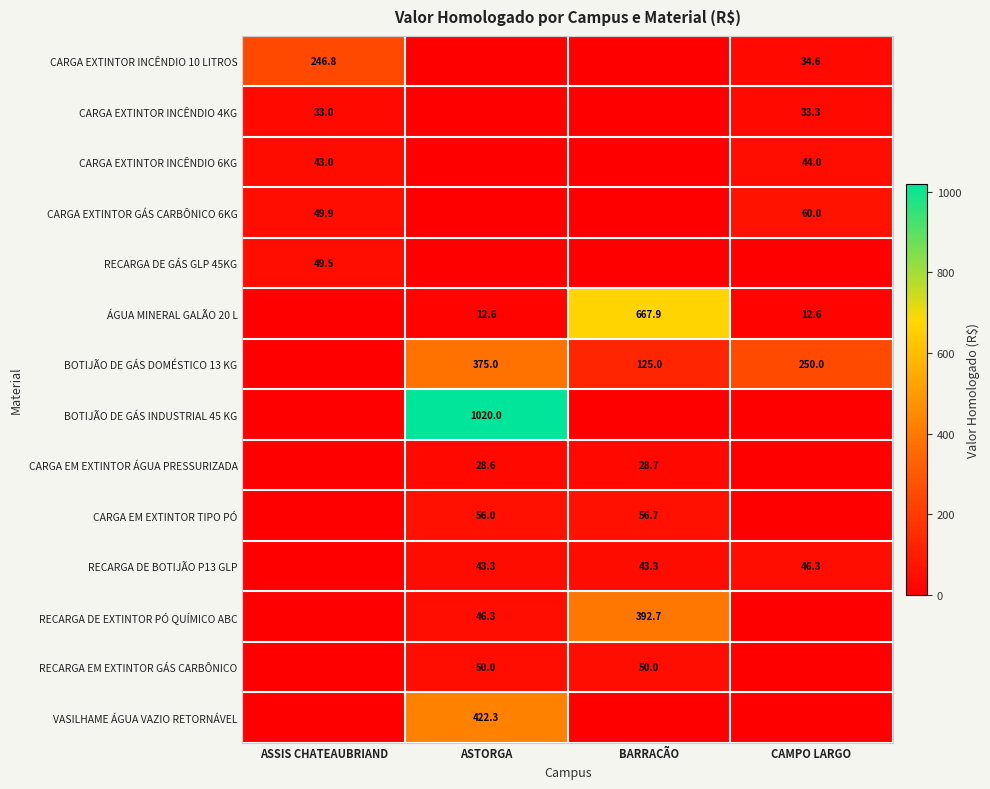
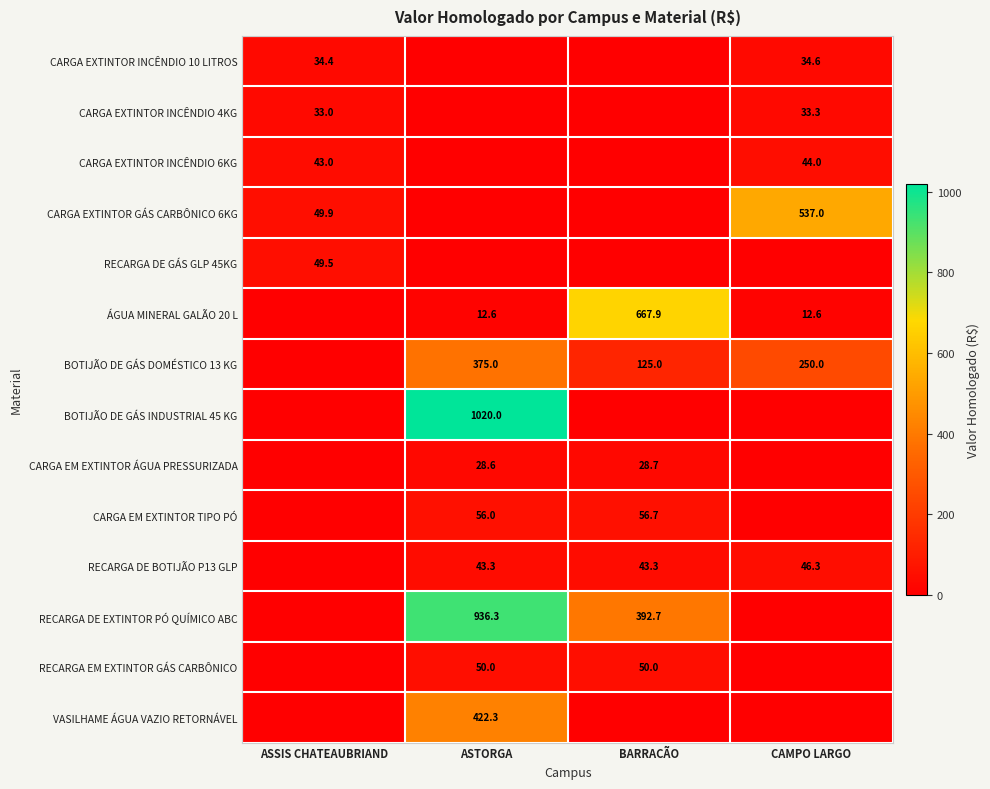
  {
    "CARGA EXTINTOR INCÊNDIO 10 LITROS": {
-     "ASSIS CHATEAUBRIAND": 246.8,
+     "ASSIS CHATEAUBRIAND": 34.4,
      "CAMPO LARGO": 34.6
    },
    "CARGA EXTINTOR INCÊNDIO 4KG": {
      "ASSIS CHATEAUBRIAND": 33.0,
      "CAMPO LARGO": 33.3
    },
    "CARGA EXTINTOR INCÊNDIO 6KG": {
      "ASSIS CHATEAUBRIAND": 43.0,
      "CAMPO LARGO": 44.0
    },
    "CARGA EXTINTOR GÁS CARBÔNICO 6KG": {
      "ASSIS CHATEAUBRIAND": 49.9,
-     "CAMPO LARGO": 60.0
+     "CAMPO LARGO": 537.0
    },
    "RECARGA DE GÁS GLP 45KG": {
      "ASSIS CHATEAUBRIAND": 49.5
    },
    "ÁGUA MINERAL GALÃO 20 L": {
      "ASTORGA": 12.6,
      "BARRACÃO": 667.9,
      "CAMPO LARGO": 12.6
    },
    "BOTIJÃO DE GÁS DOMÉSTICO 13 KG": {
      "ASTORGA": 375.0,
      "BARRACÃO": 125.0,
      "CAMPO LARGO": 250.0
    },
    "BOTIJÃO DE GÁS INDUSTRIAL 45 KG": {
      "ASTORGA": 1020.0
    },
    "CARGA EM EXTINTOR ÁGUA PRESSURIZADA": {
      "ASTORGA": 28.6,
      "BARRACÃO": 28.7
    },
    "CARGA EM EXTINTOR TIPO PÓ": {
      "ASTORGA": 56.0,
      "BARRACÃO": 56.7
    },
    "RECARGA DE BOTIJÃO P13 GLP": {
      "ASTORGA": 43.3,
      "BARRACÃO": 43.3,
      "CAMPO LARGO": 46.3
    },
    "RECARGA DE EXTINTOR PÓ QUÍMICO ABC": {
-     "ASTORGA": 46.3,
+     "ASTORGA": 936.3,
      "BARRACÃO": 392.7
    },
    "RECARGA EM EXTINTOR GÁS CARBÔNICO": {
      "ASTORGA": 50.0,
      "BARRACÃO": 50.0
    },
    "VASILHAME ÁGUA VAZIO RETORNÁVEL": {
      "ASTORGA": 422.3
    }
  }
